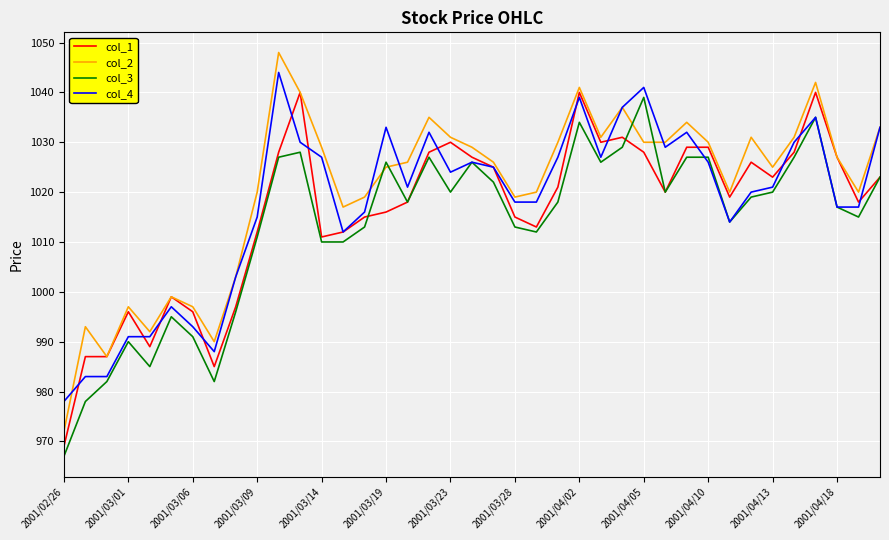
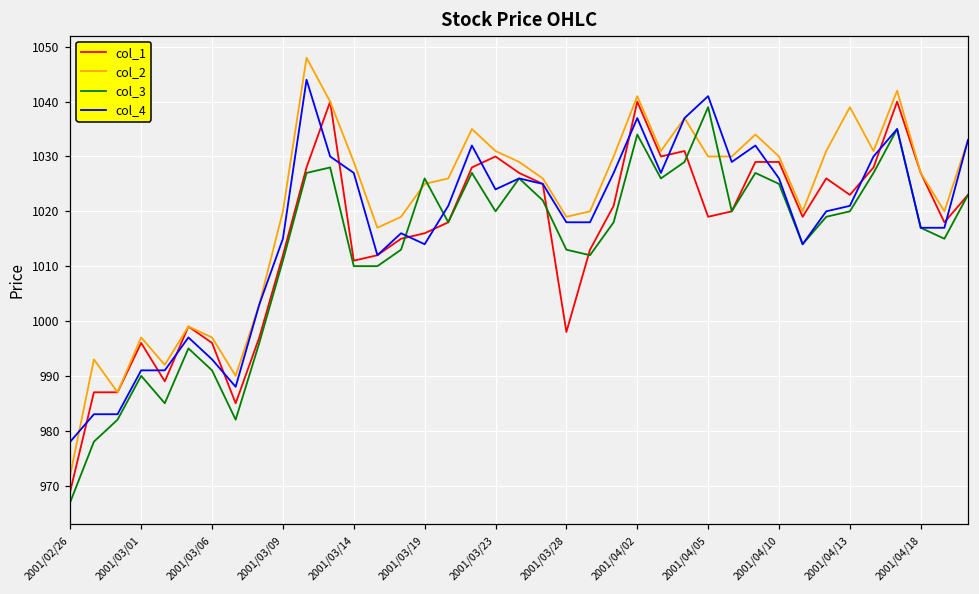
  {
    "col_1": {
      "2001/02/26": 969,
      "2001/03/01": 996,
      "2001/03/06": 996,
      "2001/03/09": 1012,
      "2001/03/14": 1011,
      "2001/03/19": 1016,
      "2001/03/23": 1030,
-     "2001/03/28": 1015,
+     "2001/03/28": 998,
      "2001/04/02": 1040,
-     "2001/04/05": 1028,
+     "2001/04/05": 1019,
      "2001/04/10": 1029,
      "2001/04/13": 1023
    },
    "col_2": {
      "2001/02/26": 972,
      "2001/03/01": 997,
      "2001/03/06": 997,
      "2001/03/09": 1020,
      "2001/03/14": 1029,
      "2001/03/19": 1025,
      "2001/03/23": 1031,
      "2001/03/28": 1019,
      "2001/04/02": 1041,
      "2001/04/05": 1030,
      "2001/04/10": 1030,
-     "2001/04/13": 1025
+     "2001/04/13": 1039
    },
    "col_3": {
      "2001/02/26": 967,
      "2001/03/01": 990,
      "2001/03/06": 991,
      "2001/03/09": 1011,
      "2001/03/14": 1010,
      "2001/03/19": 1026,
      "2001/03/23": 1020,
      "2001/03/28": 1013,
      "2001/04/02": 1034,
      "2001/04/05": 1039,
-     "2001/04/10": 1027,
+     "2001/04/10": 1025,
      "2001/04/13": 1020
    },
    "col_4": {
      "2001/02/26": 978,
      "2001/03/01": 991,
      "2001/03/06": 993,
      "2001/03/09": 1015,
      "2001/03/14": 1027,
-     "2001/03/19": 1033,
+     "2001/03/19": 1014,
      "2001/03/23": 1024,
      "2001/03/28": 1018,
-     "2001/04/02": 1039,
+     "2001/04/02": 1037,
      "2001/04/05": 1041,
      "2001/04/10": 1026,
      "2001/04/13": 1021
    }
  }
